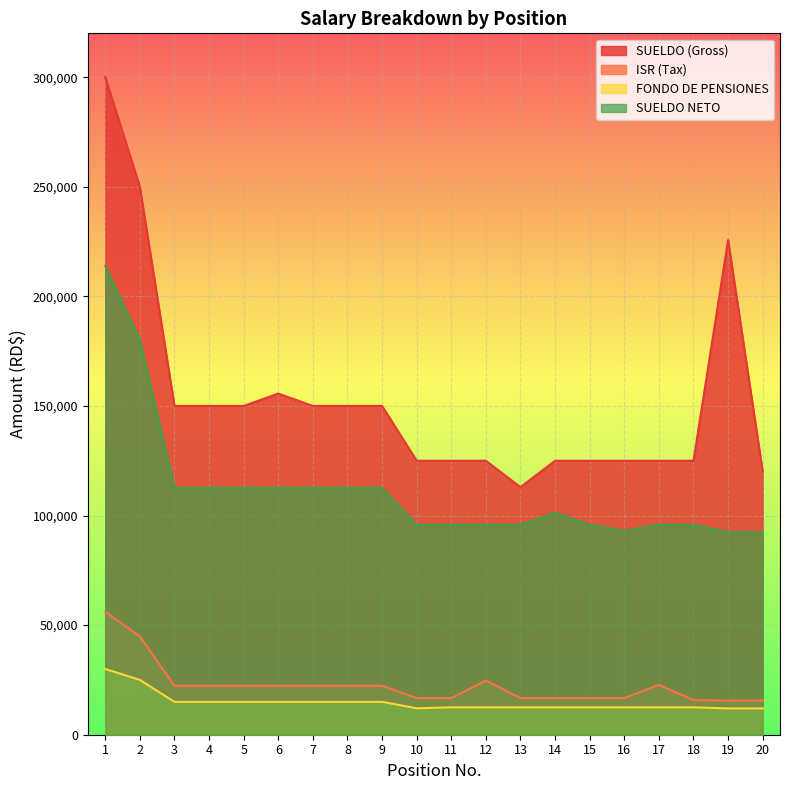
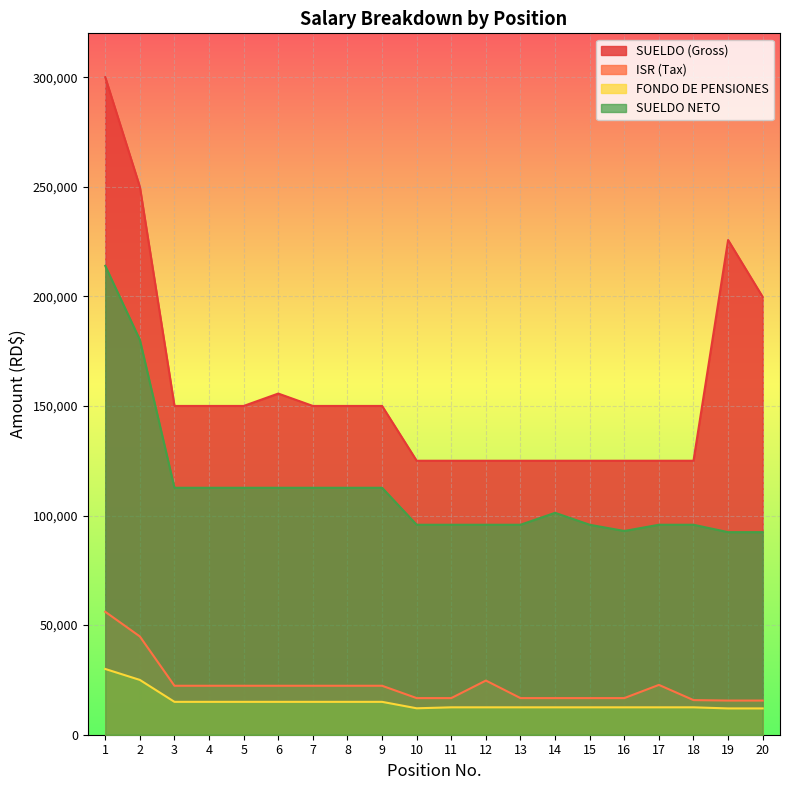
  {
    "SUELDO (Gross)": {
      "1": "300,000",
      "2": "250,000",
      "3": "150,000",
      "4": "150,000",
      "5": "150,000",
      "6": "156,000",
      "7": "150,000",
      "8": "150,000",
      "9": "150,000",
      "10": "125,000",
      "11": "125,000",
      "12": "125,000",
-     "13": "113,000",
+     "13": "125,000",
      "14": "125,000",
      "15": "125,000",
      "16": "125,000",
      "17": "125,000",
      "18": "125,000",
      "19": "226,000",
-     "20": "120,000"
+     "20": "200,000"
    },
    "ISR (Tax)": {
      "1": "56,000",
      "2": "45,000",
      "3": "22,000",
      "4": "22,000",
      "5": "22,000",
      "6": "22,000",
      "7": "22,000",
      "8": "22,000",
      "9": "22,000",
      "10": "17,000",
      "11": "17,000",
      "12": "25,000",
      "13": "17,000",
      "14": "17,000",
      "15": "17,000",
      "16": "17,000",
      "17": "23,000",
      "18": "16,000",
      "19": "16,000",
      "20": "16,000"
    },
    "FONDO DE PENSIONES": {
      "1": "30,000",
      "2": "25,000",
      "3": "15,000",
      "4": "15,000",
      "5": "15,000",
      "6": "15,000",
      "7": "15,000",
      "8": "15,000",
      "9": "15,000",
      "10": "12,000",
      "11": "13,000",
      "12": "13,000",
      "13": "13,000",
      "14": "13,000",
      "15": "13,000",
      "16": "13,000",
      "17": "13,000",
      "18": "13,000",
      "19": "12,000",
      "20": "12,000"
    },
    "SUELDO NETO": {
      "1": "214,000",
      "2": "180,000",
      "3": "113,000",
      "4": "113,000",
      "5": "113,000",
      "6": "113,000",
      "7": "113,000",
      "8": "113,000",
      "9": "113,000",
      "10": "96,000",
      "11": "96,000",
      "12": "96,000",
      "13": "96,000",
      "14": "101,000",
      "15": "96,000",
      "16": "93,000",
      "17": "96,000",
      "18": "96,000",
      "19": "92,000",
      "20": "92,000"
    }
  }
